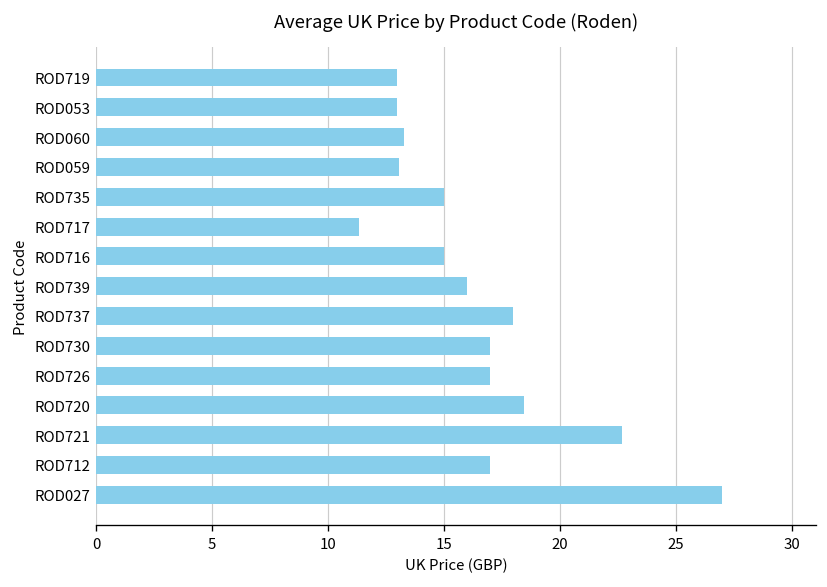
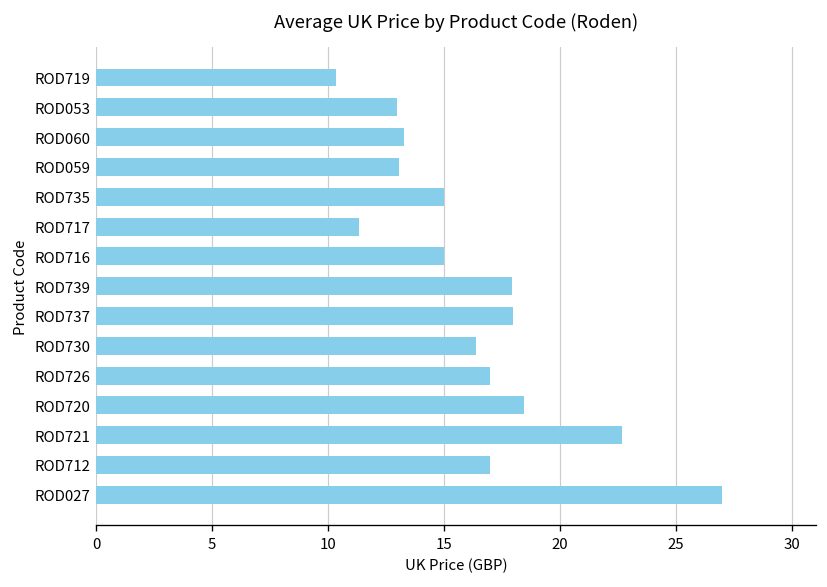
  {
-   "ROD719": 13.0,
+   "ROD719": 10.4,
    "ROD053": 13.0,
    "ROD060": 13.3,
    "ROD059": 13.0,
    "ROD735": 15.0,
    "ROD717": 11.3,
    "ROD716": 15.0,
-   "ROD739": 16.0,
+   "ROD739": 18.0,
    "ROD737": 18.0,
-   "ROD730": 17.0,
+   "ROD730": 16.4,
    "ROD726": 17.0,
    "ROD720": 18.4,
    "ROD721": 22.7,
    "ROD712": 17.0,
    "ROD027": 27.0
  }
